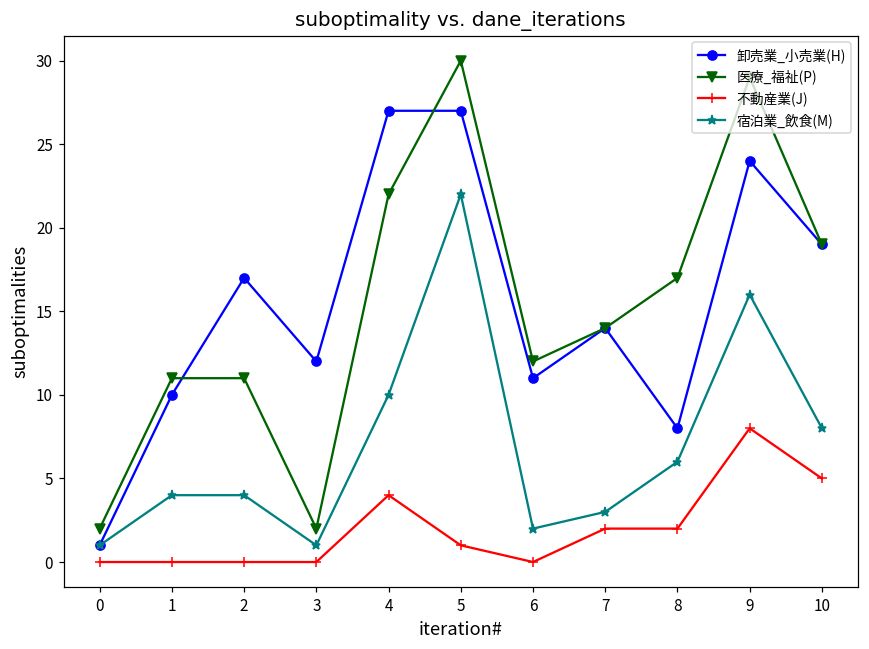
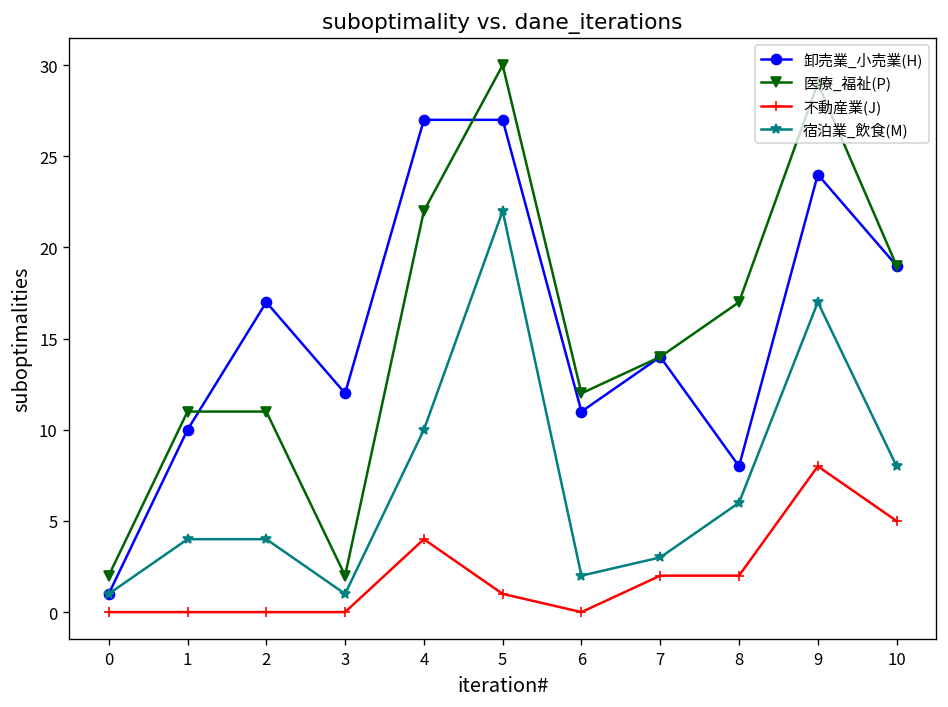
  {
    "卸売業_小売業(H)": {
      "1": 10,
      "2": 17,
      "3": 12,
      "4": 27,
      "5": 27,
      "6": 11,
      "8": 8,
      "9": 24
    },
    "医療_福祉(P)": {
      "0": 2,
      "1": 11,
      "2": 11,
      "3": 2,
      "4": 22,
      "5": 30,
      "6": 12,
      "8": 17
    },
    "不動産業(J)": {
      "0": 0,
      "1": 0,
      "2": 0,
      "3": 0,
      "4": 4,
      "5": 1,
      "6": 0,
      "7": 2,
      "8": 2,
      "9": 8,
      "10": 5
    },
    "宿泊業_飲食(M)": {
      "1": 4,
      "2": 4,
      "3": 1,
      "4": 10,
      "5": 22,
      "6": 2,
      "7": 3,
      "8": 6,
-     "9": 16,
+     "9": 17,
      "10": 8
    }
  }
